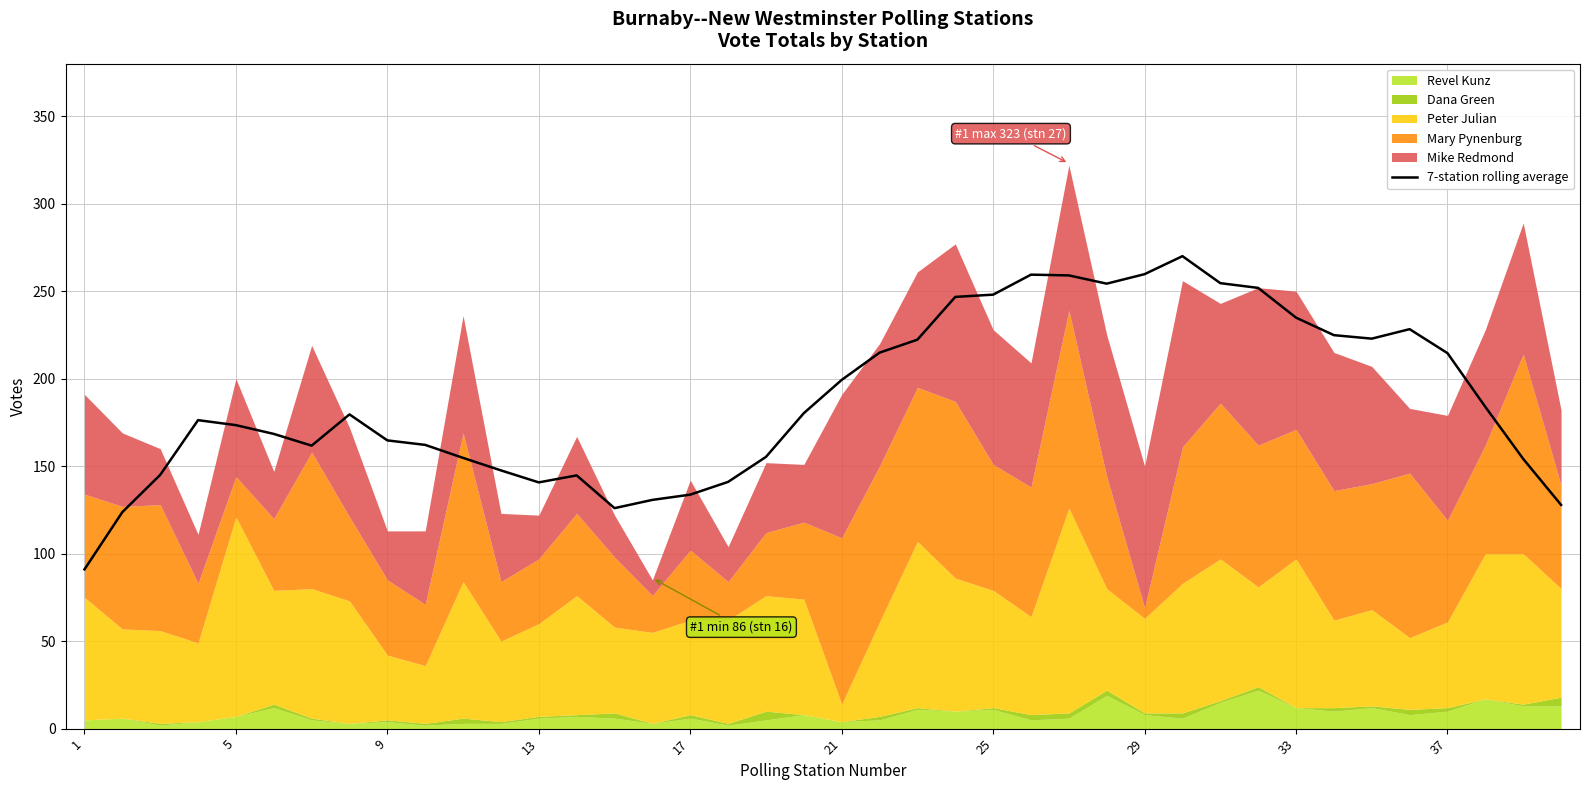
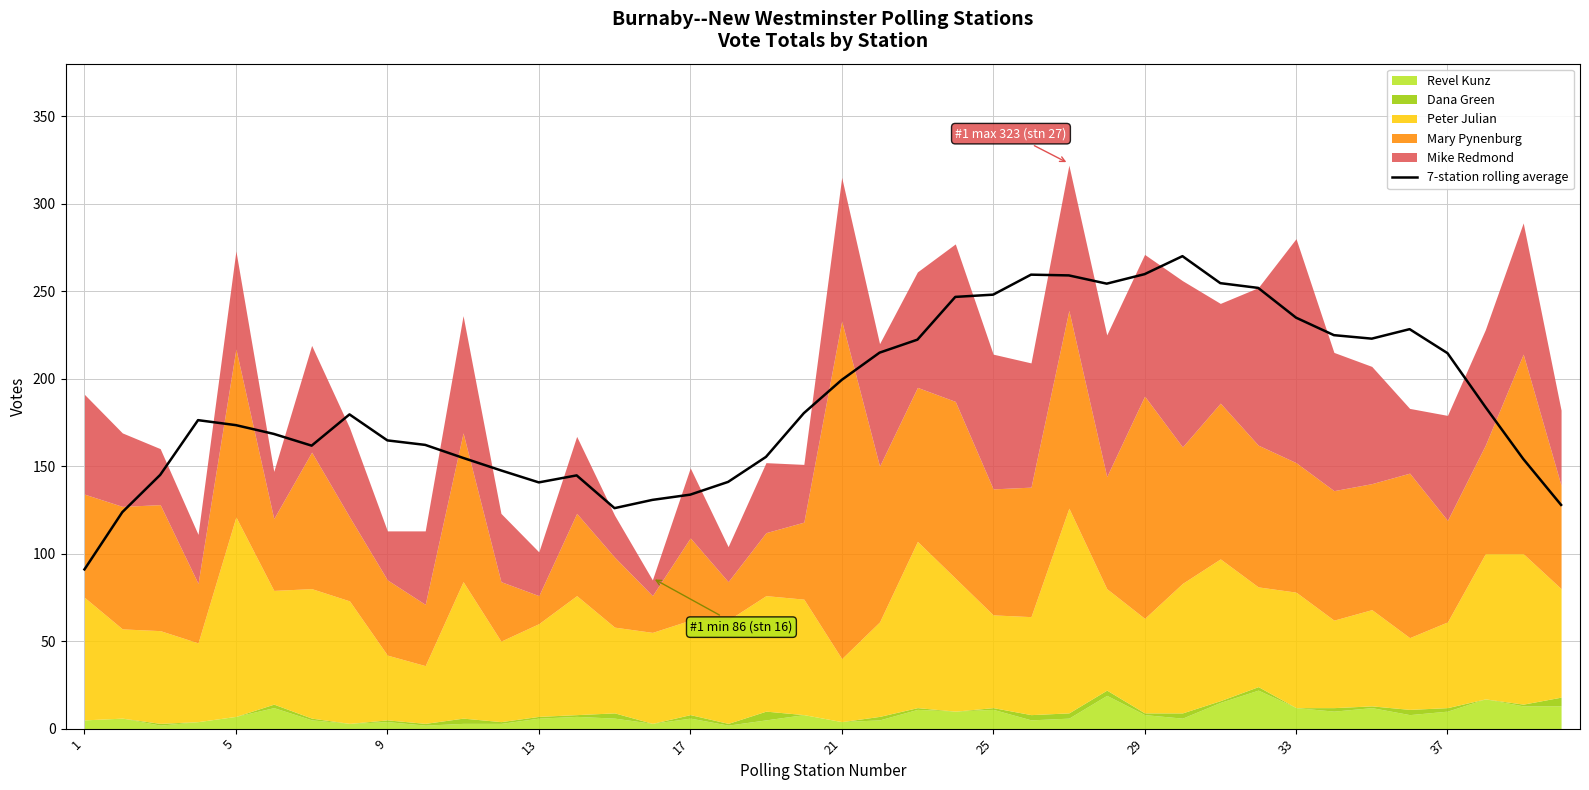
  {
    "7-station rolling average": {
      "1": 91,
      "5": 173,
      "9": 165,
      "13": 141,
      "17": 134,
      "21": 199,
      "25": 248,
      "29": 260,
      "33": 235,
      "37": 215
    },
    "Peter Julian": {
      "1": 70,
      "5": 114,
      "9": 37,
      "13": 53,
-     "21": 10,
-     "25": 67,
+     "21": 36,
+     "25": 53,
      "29": 54,
-     "33": 85,
+     "33": 66,
      "37": 49
    },
    "Mary Pynenburg": {
      "1": 59,
-     "5": 23,
+     "5": 96,
      "9": 43,
-     "13": 37,
-     "17": 40,
-     "21": 95,
+     "13": 16,
+     "17": 47,
+     "21": 193,
      "25": 72,
-     "29": 6,
+     "29": 127,
      "33": 74,
      "37": 58
    },
    "Mike Redmond": {
      "1": 57,
      "5": 56,
      "9": 28,
      "13": 25,
      "17": 40,
      "21": 82,
      "25": 77,
      "29": 81,
-     "33": 79,
+     "33": 128,
      "37": 60
    }
  }
